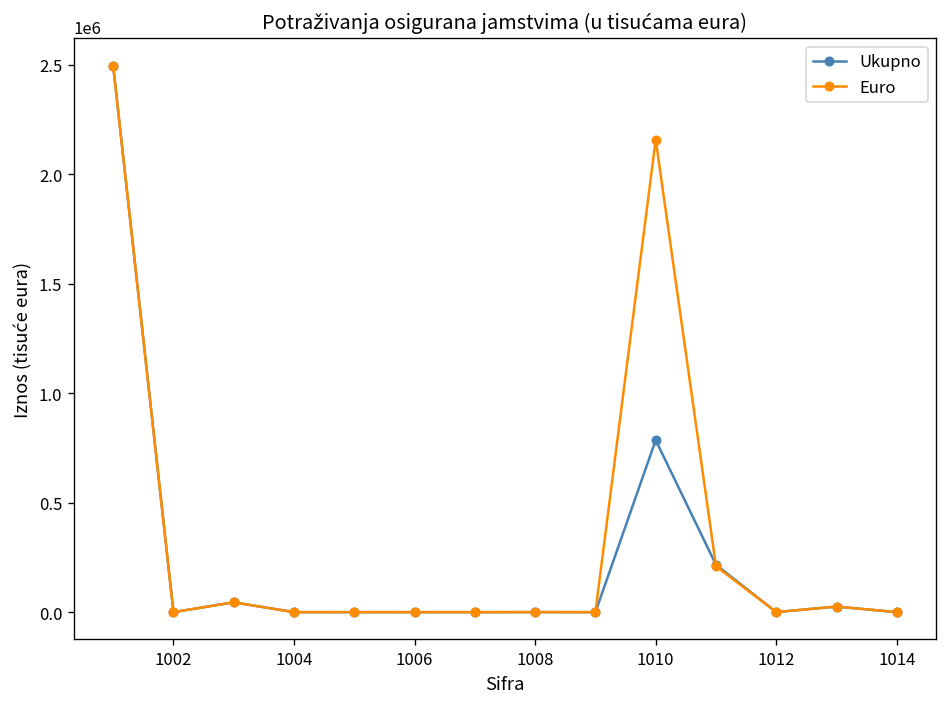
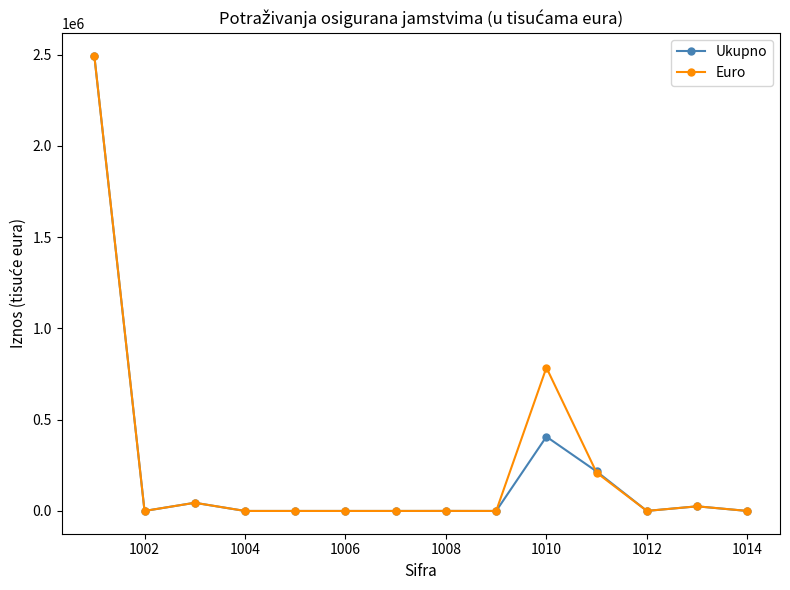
  {
    "Ukupno": {
-     "1010": 790000
+     "1010": 410000
    },
    "Euro": {
-     "1010": 2160000
+     "1010": 790000
    }
  }
